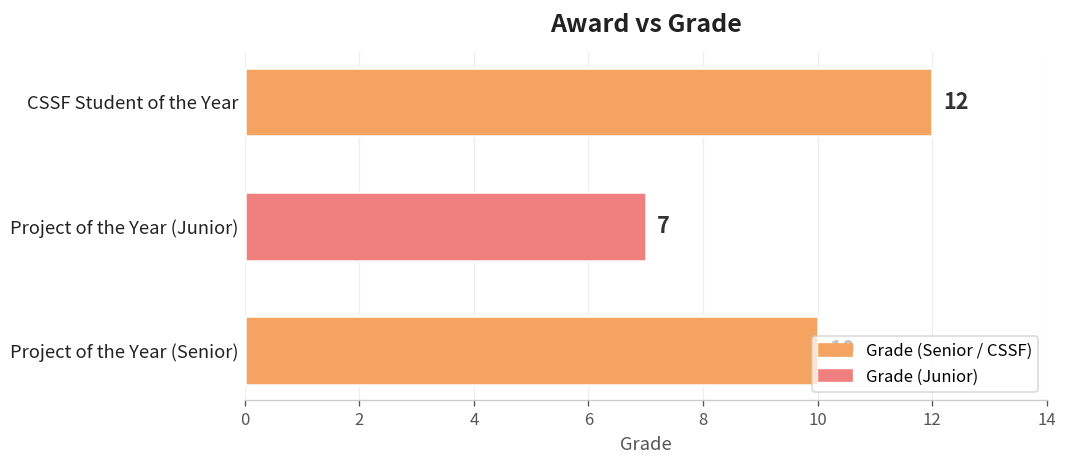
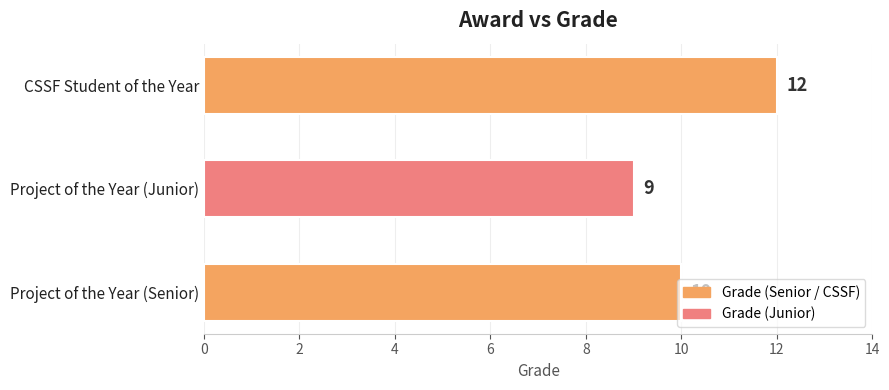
  {
    "CSSF Student of the Year": 12,
-   "Project of the Year (Junior)": 7
+   "Project of the Year (Junior)": 9
  }
